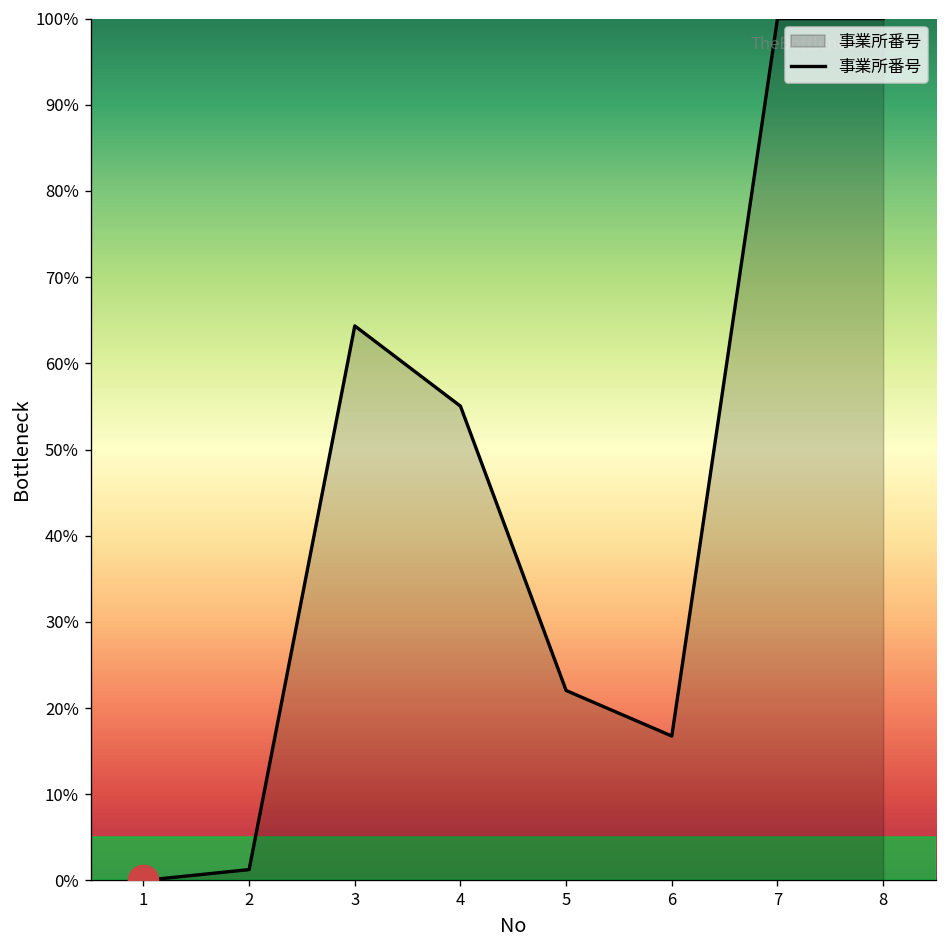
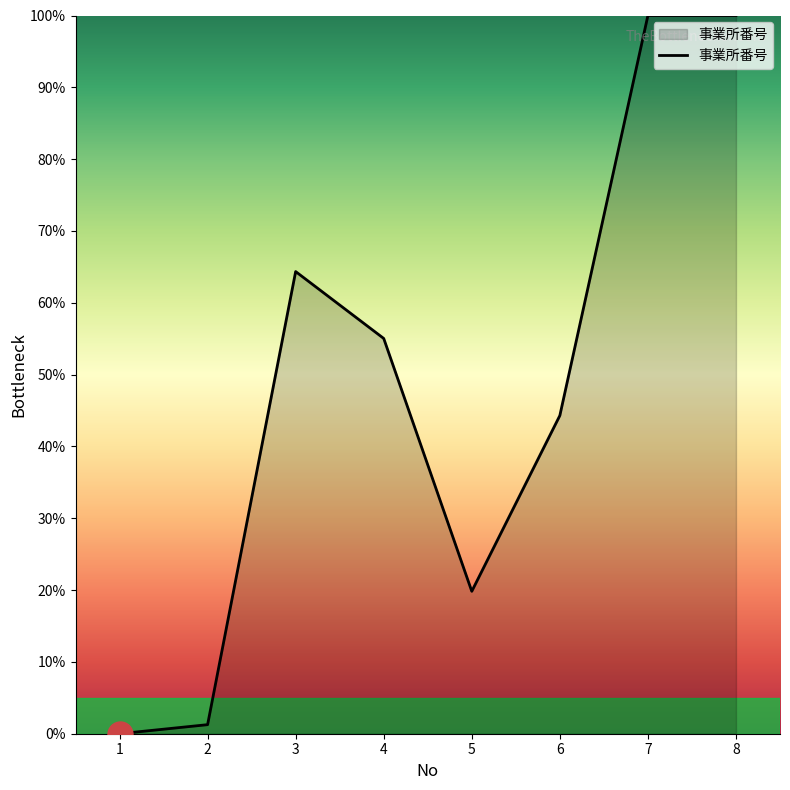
  {
    "事業所番号": {
      "3": "64%",
      "4": "55%",
-     "5": "22%",
-     "6": "17%",
+     "5": "20%",
+     "6": "44%",
      "7": "100%",
      "8": "100%"
    }
  }
